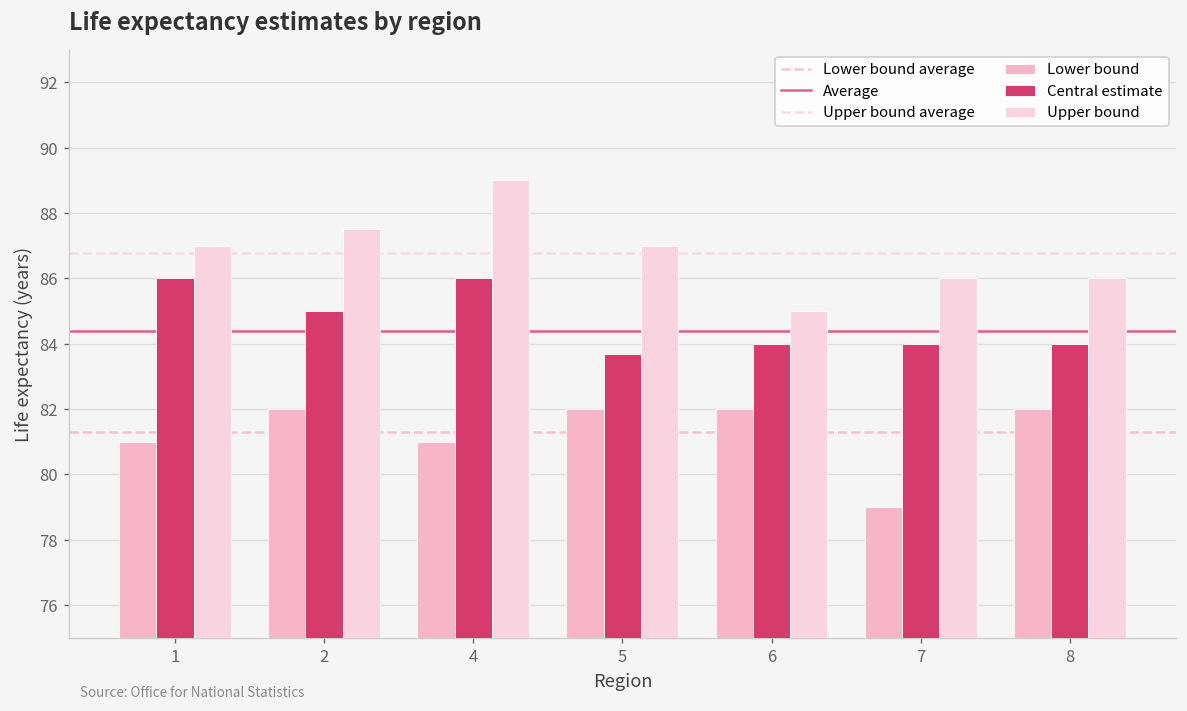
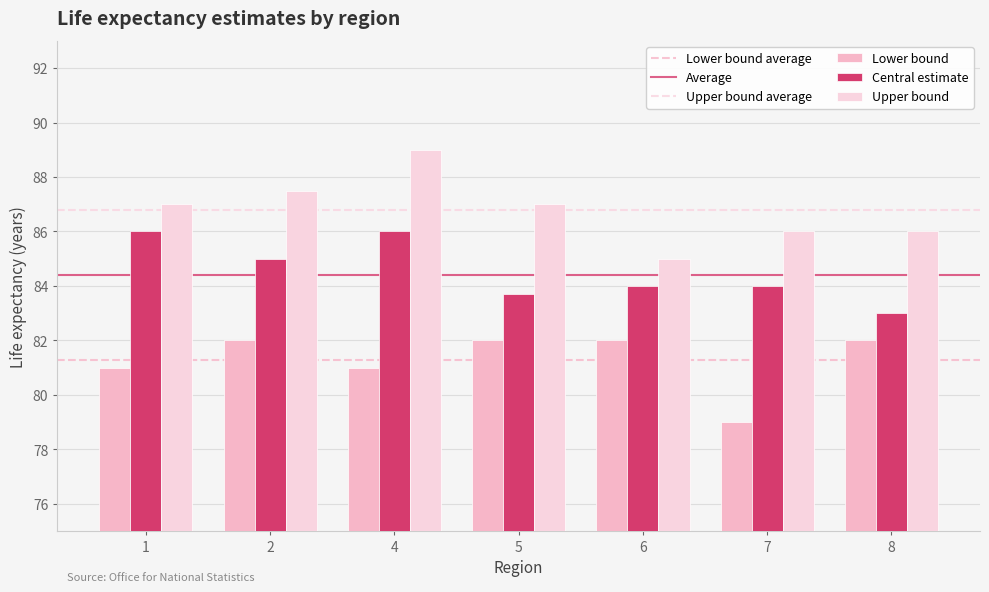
  {
    "Central estimate": {
      "1": 86,
      "2": 85,
      "4": 86,
      "5": 83.7,
      "6": 84,
      "7": 84,
-     "8": 84
+     "8": 83
    }
  }
